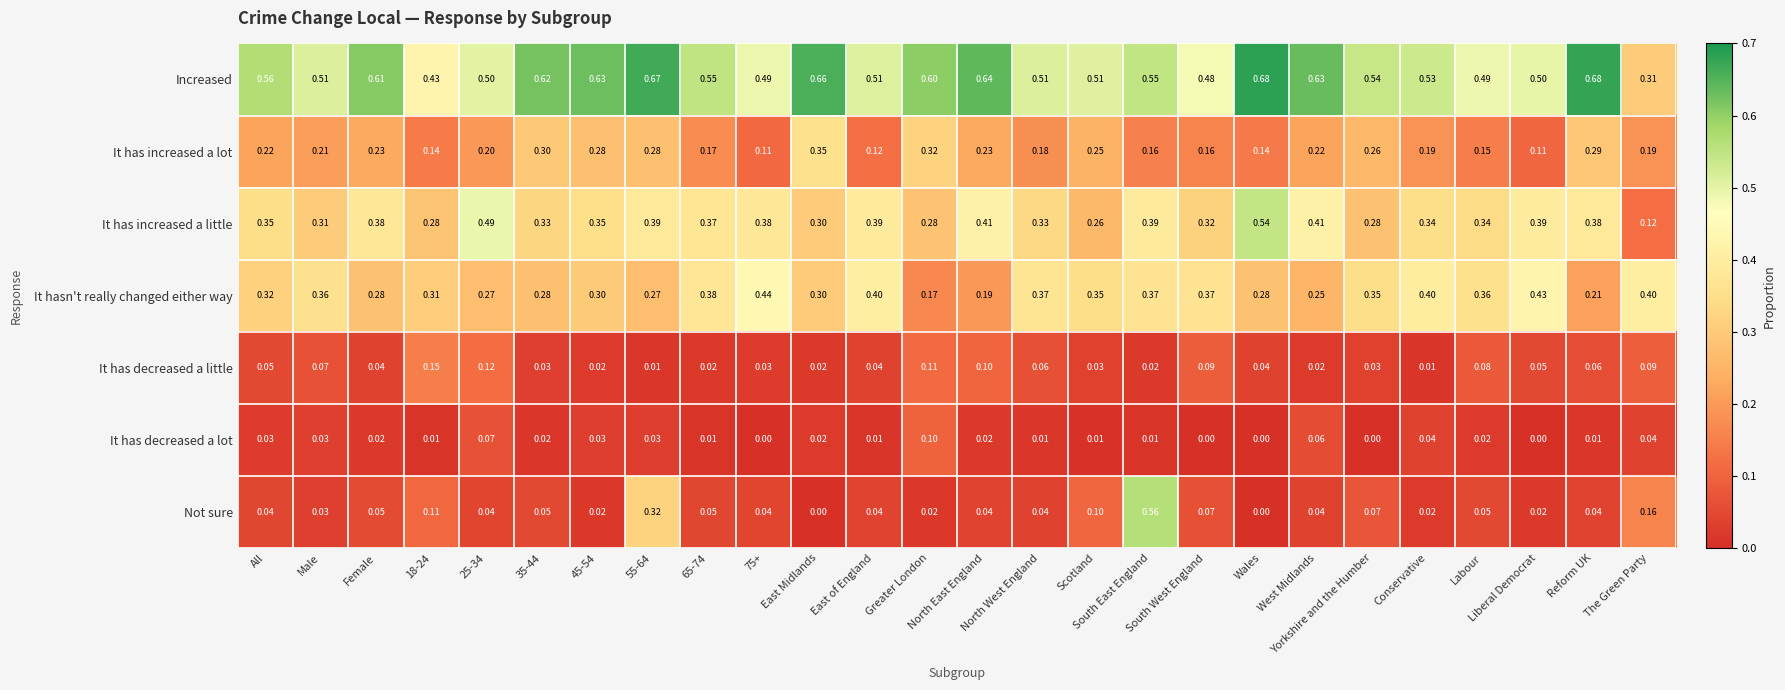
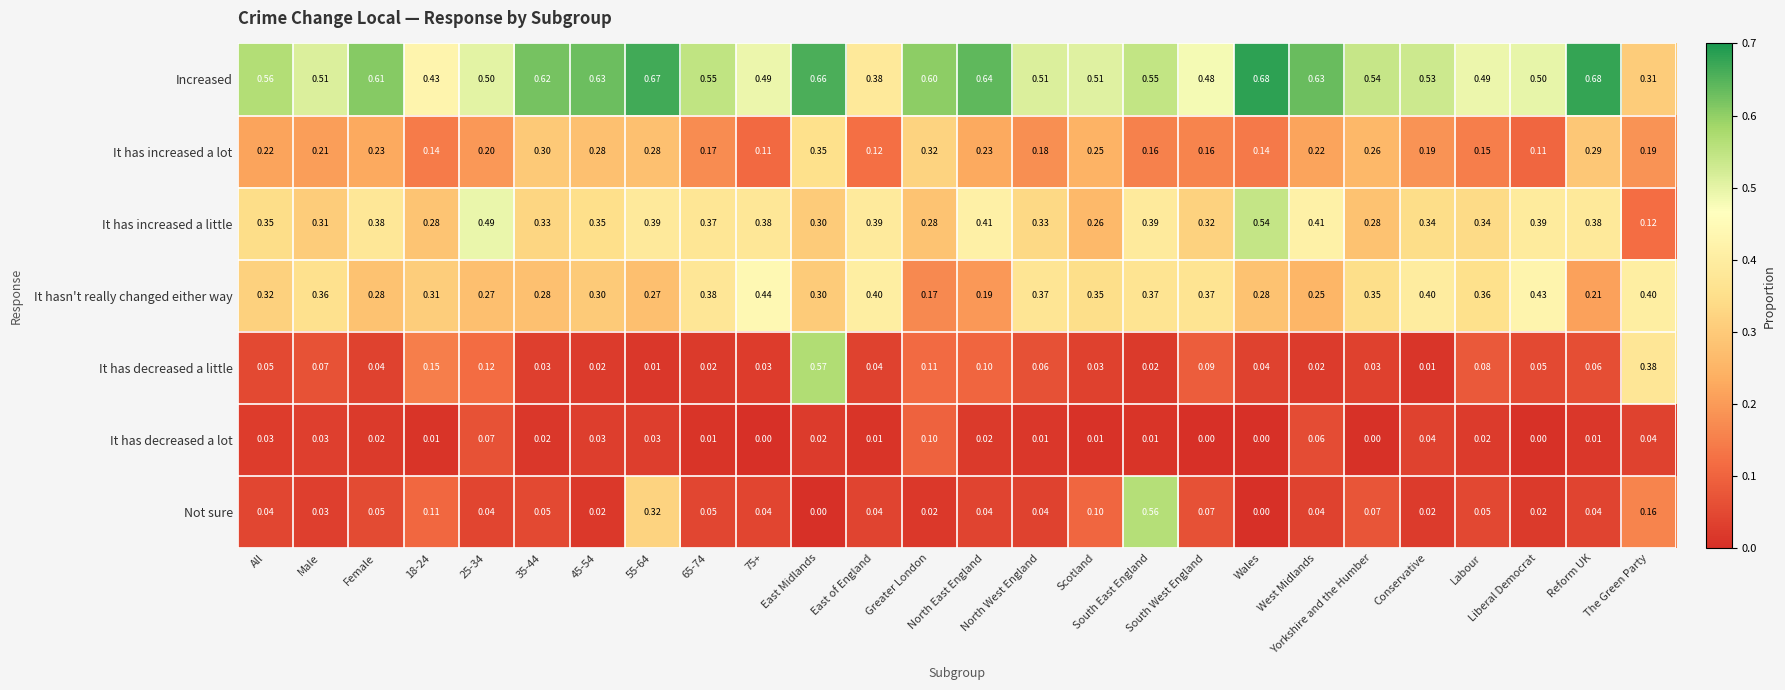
  {
    "Increased": {
      "All": 0.56,
      "Male": 0.51,
      "Female": 0.61,
      "18-24": 0.43,
      "25-34": 0.50,
      "35-44": 0.62,
      "45-54": 0.63,
      "55-64": 0.67,
      "65-74": 0.55,
      "75+": 0.49,
      "East Midlands": 0.66,
-     "East of England": 0.51,
+     "East of England": 0.38,
      "Greater London": 0.60,
      "North East England": 0.64,
      "North West England": 0.51,
      "Scotland": 0.51,
      "South East England": 0.55,
      "South West England": 0.48,
      "Wales": 0.68,
      "West Midlands": 0.63,
      "Yorkshire and the Humber": 0.54,
      "Conservative": 0.53,
      "Labour": 0.49,
      "Liberal Democrat": 0.50,
      "Reform UK": 0.68,
      "The Green Party": 0.31
    },
    "It has increased a lot": {
      "All": 0.22,
      "Male": 0.21,
      "Female": 0.23,
      "18-24": 0.14,
      "25-34": 0.20,
      "35-44": 0.30,
      "45-54": 0.28,
      "55-64": 0.28,
      "65-74": 0.17,
      "75+": 0.11,
      "East Midlands": 0.35,
      "East of England": 0.12,
      "Greater London": 0.32,
      "North East England": 0.23,
      "North West England": 0.18,
      "Scotland": 0.25,
      "South East England": 0.16,
      "South West England": 0.16,
      "Wales": 0.14,
      "West Midlands": 0.22,
      "Yorkshire and the Humber": 0.26,
      "Conservative": 0.19,
      "Labour": 0.15,
      "Liberal Democrat": 0.11,
      "Reform UK": 0.29,
      "The Green Party": 0.19
    },
    "It has increased a little": {
      "All": 0.35,
      "Male": 0.31,
      "Female": 0.38,
      "18-24": 0.28,
      "25-34": 0.49,
      "35-44": 0.33,
      "45-54": 0.35,
      "55-64": 0.39,
      "65-74": 0.37,
      "75+": 0.38,
      "East Midlands": 0.30,
      "East of England": 0.39,
      "Greater London": 0.28,
      "North East England": 0.41,
      "North West England": 0.33,
      "Scotland": 0.26,
      "South East England": 0.39,
      "South West England": 0.32,
      "Wales": 0.54,
      "West Midlands": 0.41,
      "Yorkshire and the Humber": 0.28,
      "Conservative": 0.34,
      "Labour": 0.34,
      "Liberal Democrat": 0.39,
      "Reform UK": 0.38,
      "The Green Party": 0.12
    },
    "It hasn't really changed either way": {
      "All": 0.32,
      "Male": 0.36,
      "Female": 0.28,
      "18-24": 0.31,
      "25-34": 0.27,
      "35-44": 0.28,
      "45-54": 0.30,
      "55-64": 0.27,
      "65-74": 0.38,
      "75+": 0.44,
      "East Midlands": 0.30,
      "East of England": 0.40,
      "Greater London": 0.17,
      "North East England": 0.19,
      "North West England": 0.37,
      "Scotland": 0.35,
      "South East England": 0.37,
      "South West England": 0.37,
      "Wales": 0.28,
      "West Midlands": 0.25,
      "Yorkshire and the Humber": 0.35,
      "Conservative": 0.40,
      "Labour": 0.36,
      "Liberal Democrat": 0.43,
      "Reform UK": 0.21,
      "The Green Party": 0.40
    },
    "It has decreased a little": {
      "All": 0.05,
      "Male": 0.07,
      "Female": 0.04,
      "18-24": 0.15,
      "25-34": 0.12,
      "35-44": 0.03,
      "45-54": 0.02,
      "55-64": 0.01,
      "65-74": 0.02,
      "75+": 0.03,
-     "East Midlands": 0.02,
+     "East Midlands": 0.57,
      "East of England": 0.04,
      "Greater London": 0.11,
      "North East England": 0.10,
      "North West England": 0.06,
      "Scotland": 0.03,
      "South East England": 0.02,
      "South West England": 0.09,
      "Wales": 0.04,
      "West Midlands": 0.02,
      "Yorkshire and the Humber": 0.03,
      "Conservative": 0.01,
      "Labour": 0.08,
      "Liberal Democrat": 0.05,
      "Reform UK": 0.06,
-     "The Green Party": 0.09
+     "The Green Party": 0.38
    },
    "It has decreased a lot": {
      "All": 0.03,
      "Male": 0.03,
      "Female": 0.02,
      "18-24": 0.01,
      "25-34": 0.07,
      "35-44": 0.02,
      "45-54": 0.03,
      "55-64": 0.03,
      "65-74": 0.01,
      "75+": 0.00,
      "East Midlands": 0.02,
      "East of England": 0.01,
      "Greater London": 0.10,
      "North East England": 0.02,
      "North West England": 0.01,
      "Scotland": 0.01,
      "South East England": 0.01,
      "South West England": 0.00,
      "Wales": 0.00,
      "West Midlands": 0.06,
      "Yorkshire and the Humber": 0.00,
      "Conservative": 0.04,
      "Labour": 0.02,
      "Liberal Democrat": 0.00,
      "Reform UK": 0.01,
      "The Green Party": 0.04
    },
    "Not sure": {
      "All": 0.04,
      "Male": 0.03,
      "Female": 0.05,
      "18-24": 0.11,
      "25-34": 0.04,
      "35-44": 0.05,
      "45-54": 0.02,
      "55-64": 0.32,
      "65-74": 0.05,
      "75+": 0.04,
      "East Midlands": 0.00,
      "East of England": 0.04,
      "Greater London": 0.02,
      "North East England": 0.04,
      "North West England": 0.04,
      "Scotland": 0.10,
      "South East England": 0.56,
      "South West England": 0.07,
      "Wales": 0.00,
      "West Midlands": 0.04,
      "Yorkshire and the Humber": 0.07,
      "Conservative": 0.02,
      "Labour": 0.05,
      "Liberal Democrat": 0.02,
      "Reform UK": 0.04,
      "The Green Party": 0.16
    }
  }
